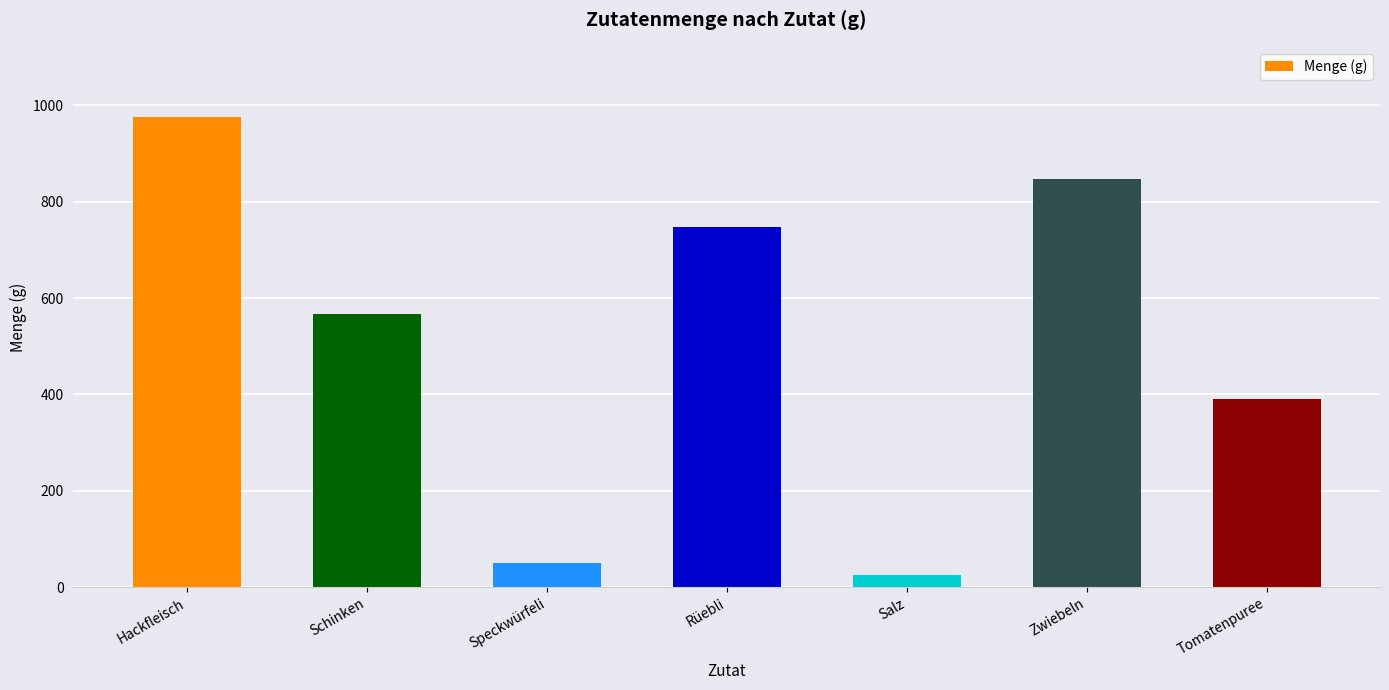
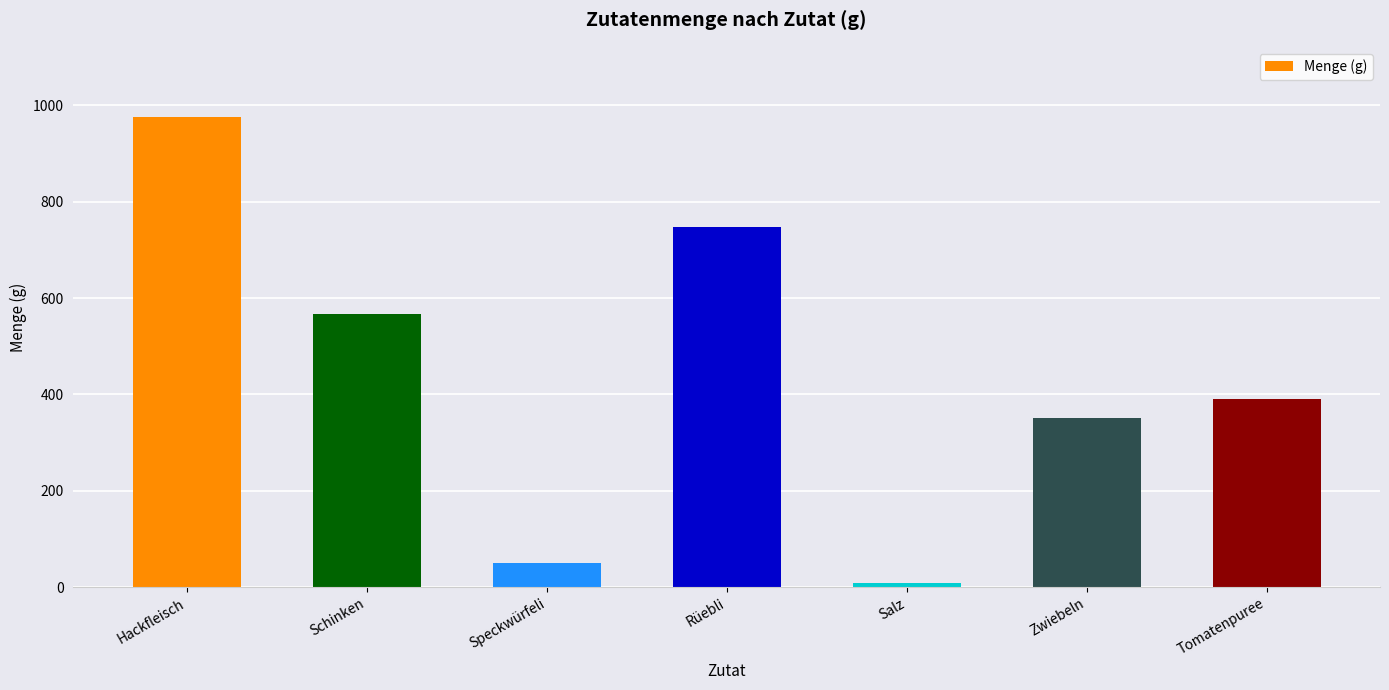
  {
    "Hackfleisch": 980,
    "Schinken": 570,
    "Speckwürfeli": 50,
    "Rüebli": 750,
-   "Salz": 30,
-   "Zwiebeln": 850,
+   "Salz": 10,
+   "Zwiebeln": 350,
    "Tomatenpuree": 390
  }
